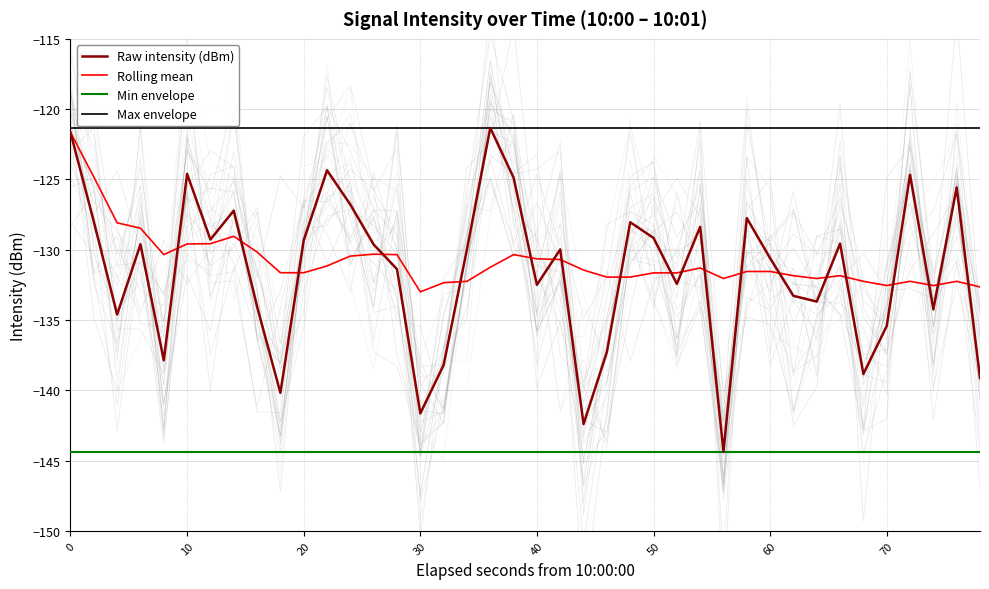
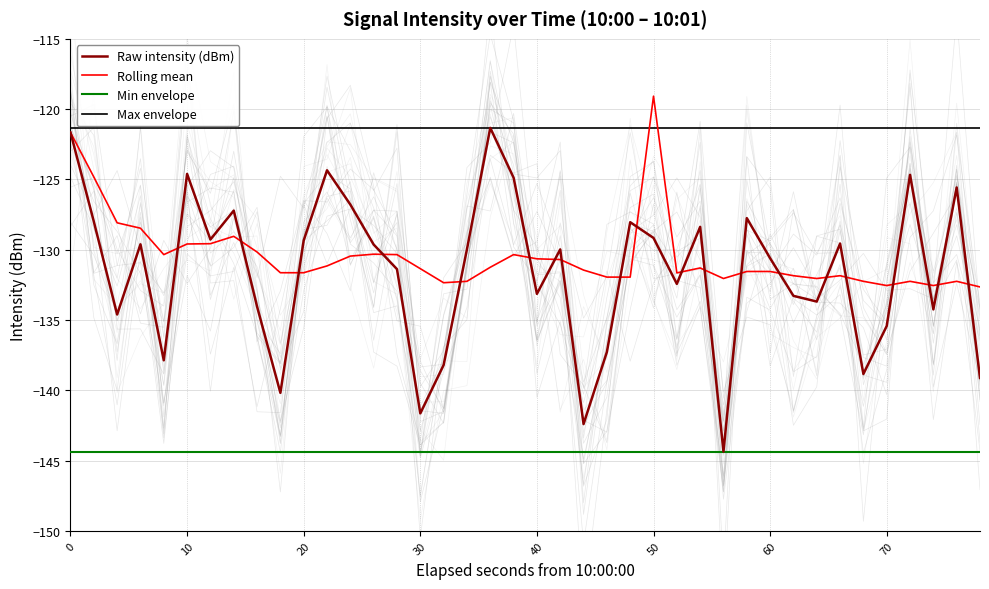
  {
    "Raw intensity (dBm)": {
      "10": -124.6,
      "30": -141.6,
-     "40": -132.5,
+     "40": -133.1,
      "60": -130.6
    },
    "Rolling mean": {
-     "30": -133.0,
-     "50": -131.6
+     "30": -131.3,
+     "50": -119.1
    },
    "Min envelope": {
      "0": -144.4,
      "10": -144.4,
      "20": -144.4,
      "40": -144.4,
      "50": -144.4,
      "60": -144.4,
      "70": -144.4
    },
    "Max envelope": {
      "10": -121.3,
      "20": -121.3,
      "30": -121.3,
      "40": -121.3,
      "50": -121.3,
      "60": -121.3,
      "70": -121.3
    }
  }
